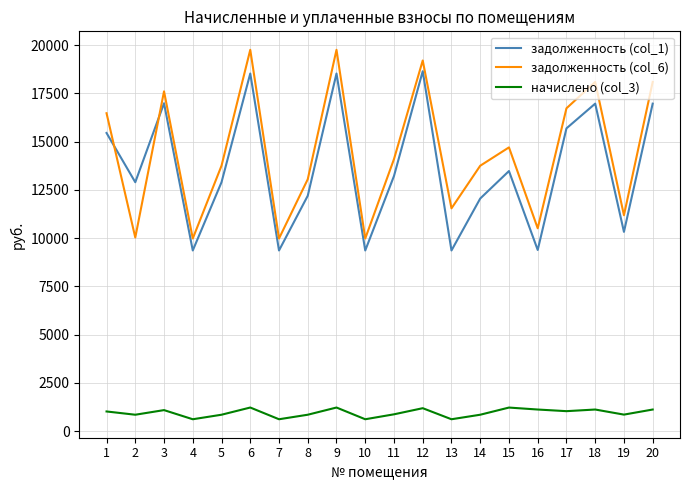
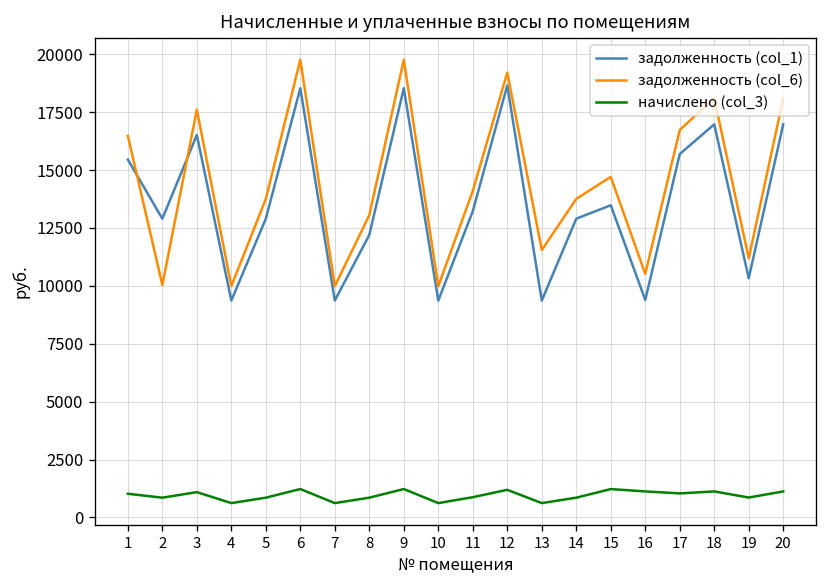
  {
    "задолженность (col_1)": {
      "1": 15500,
      "2": 12900,
-     "3": 17000,
+     "3": 16500,
      "4": 9400,
      "5": 12900,
      "6": 18500,
      "7": 9400,
      "8": 12200,
      "9": 18500,
      "10": 9400,
      "11": 13200,
      "12": 18700,
      "13": 9400,
-     "14": 12100,
+     "14": 12900,
      "15": 13500,
      "16": 9400,
      "17": 15700,
      "18": 17000,
      "19": 10300,
      "20": 17000
    },
    "задолженность (col_6)": {
      "1": 16500,
      "2": 10000,
      "3": 17600,
      "4": 10000,
      "5": 13800,
      "6": 19800,
      "7": 10000,
      "8": 13100,
      "9": 19800,
      "10": 10000,
      "11": 14100,
      "12": 19200,
      "13": 11500,
      "14": 13800,
      "15": 14700,
      "16": 10500,
      "17": 16700,
      "19": 11200
    },
    "начислено (col_3)": {
      "1": 1000,
      "2": 900,
      "3": 1100,
      "4": 600,
      "5": 900,
      "6": 1200,
      "7": 600,
      "8": 900,
      "9": 1200,
      "10": 600,
      "11": 900,
      "12": 1200,
      "13": 600,
      "14": 900,
      "15": 1200,
      "16": 1100,
      "17": 1000,
      "18": 1100,
      "19": 900,
      "20": 1100
    }
  }
